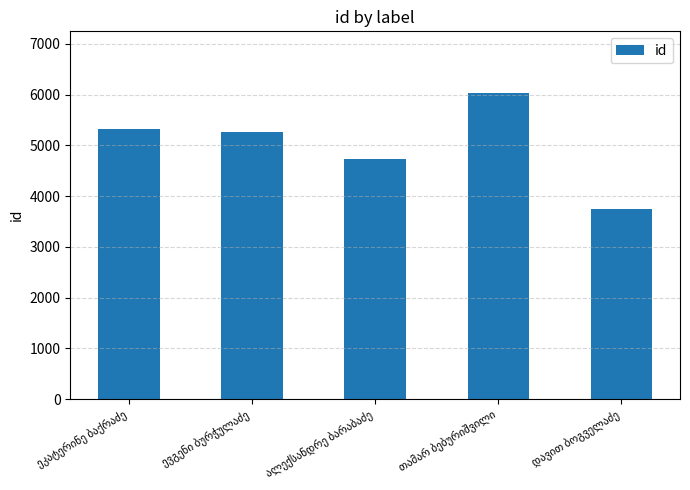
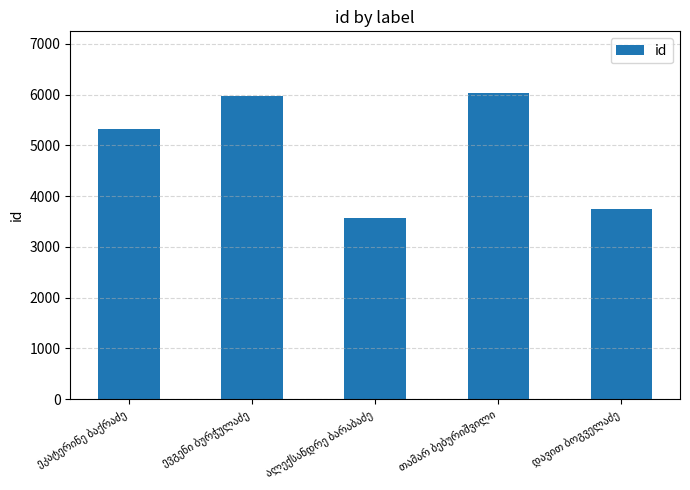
  {
    "ეკატერინე ბაქრაძე": 5300,
-   "ევგენი ბურჭულაძე": 5300,
-   "ალექსანდრე ბარაბაძე": 4700,
+   "ევგენი ბურჭულაძე": 6000,
+   "ალექსანდრე ბარაბაძე": 3600,
    "თამარ ბებურიშვილი": 6000,
    "დავით ბოგველაძე": 3800
  }
